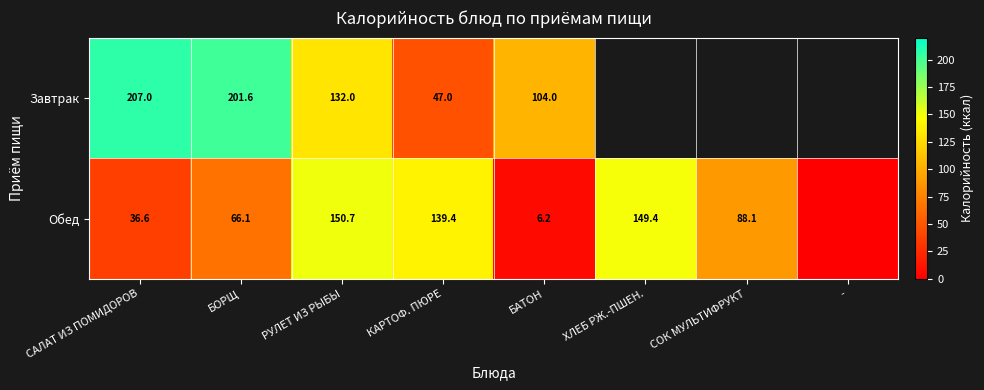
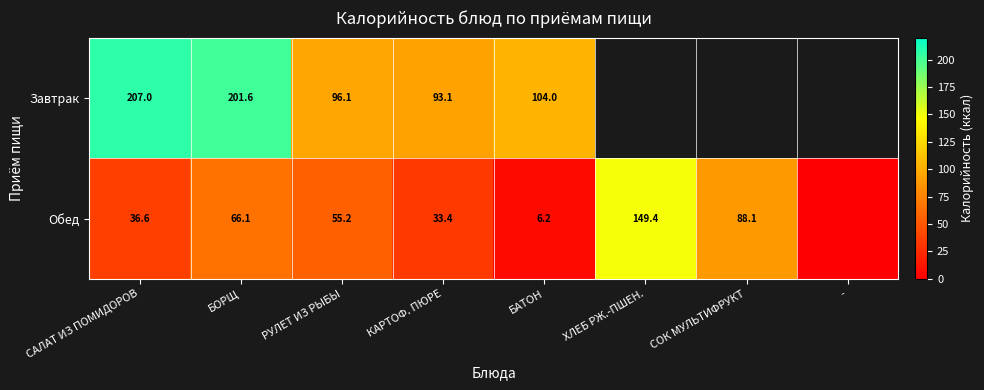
  {
    "Завтрак": {
      "САЛАТ ИЗ ПОМИДОРОВ": 207.0,
      "БОРЩ": 201.6,
-     "РУЛЕТ ИЗ РЫБЫ": 132.0,
-     "КАРТОФ. ПЮРЕ": 47.0,
+     "РУЛЕТ ИЗ РЫБЫ": 96.1,
+     "КАРТОФ. ПЮРЕ": 93.1,
      "БАТОН": 104.0
    },
    "Обед": {
      "САЛАТ ИЗ ПОМИДОРОВ": 36.6,
      "БОРЩ": 66.1,
-     "РУЛЕТ ИЗ РЫБЫ": 150.7,
-     "КАРТОФ. ПЮРЕ": 139.4,
+     "РУЛЕТ ИЗ РЫБЫ": 55.2,
+     "КАРТОФ. ПЮРЕ": 33.4,
      "БАТОН": 6.2,
      "ХЛЕБ РЖ.-ПШЕН.": 149.4,
      "СОК МУЛЬТИФРУКТ": 88.1
    }
  }
